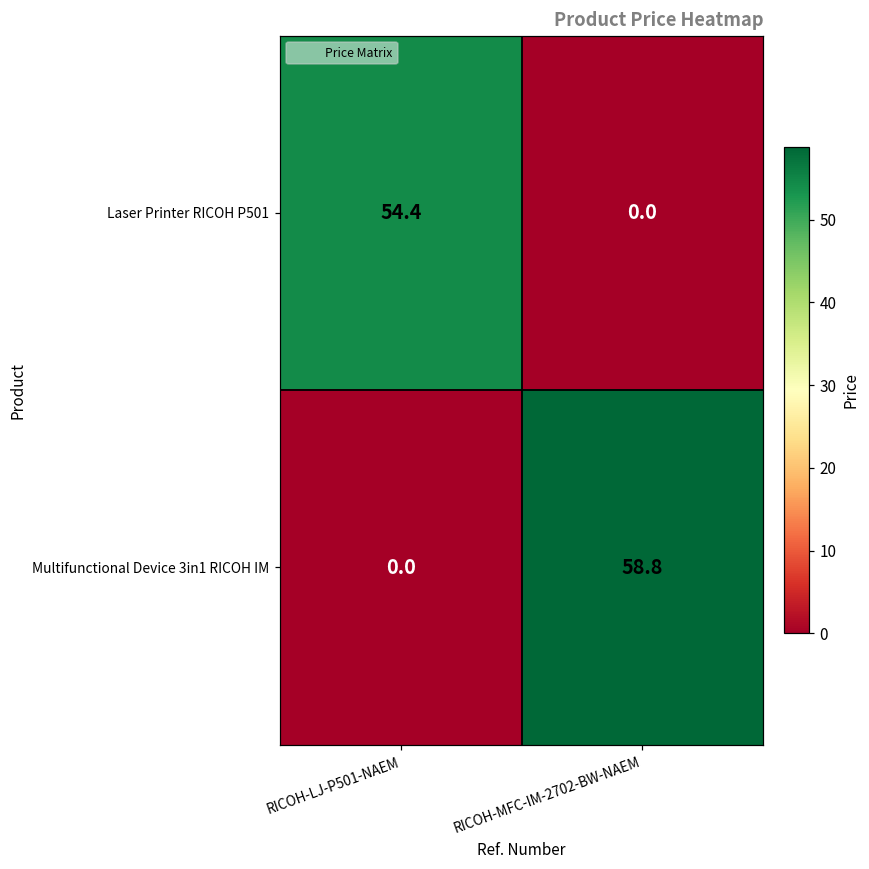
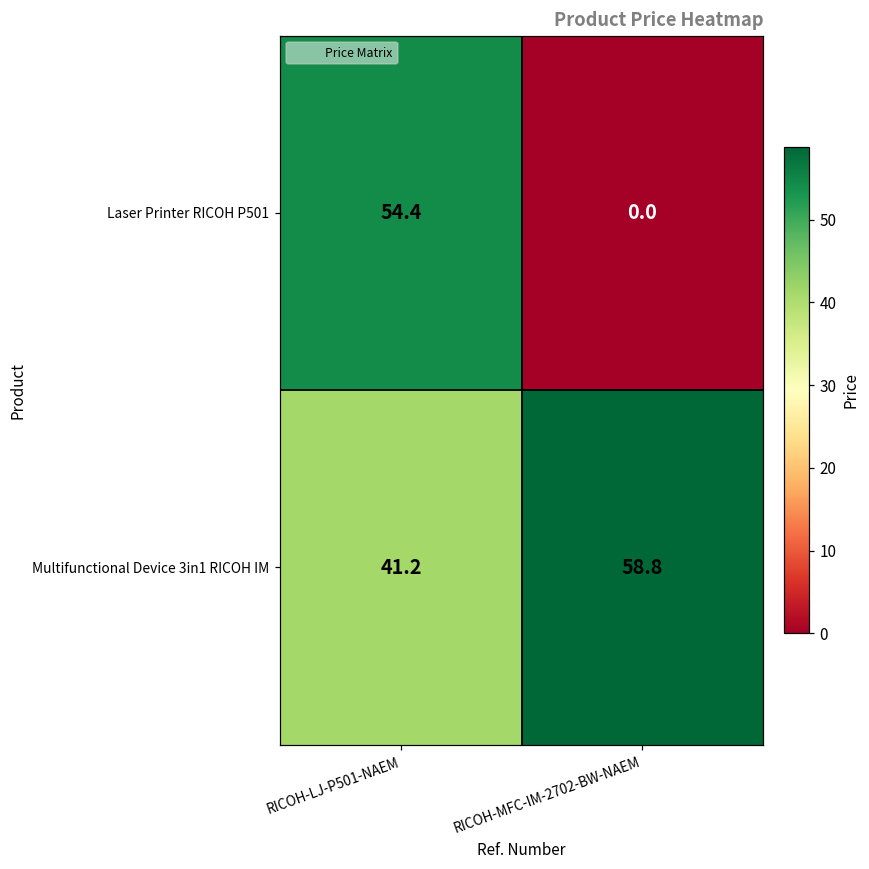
  {
    "Laser Printer RICOH P501": {
      "RICOH-LJ-P501-NAEM": 54.4,
      "RICOH-MFC-IM-2702-BW-NAEM": 0.0
    },
    "Multifunctional Device 3in1 RICOH IM": {
-     "RICOH-LJ-P501-NAEM": 0.0,
+     "RICOH-LJ-P501-NAEM": 41.2,
      "RICOH-MFC-IM-2702-BW-NAEM": 58.8
    }
  }
